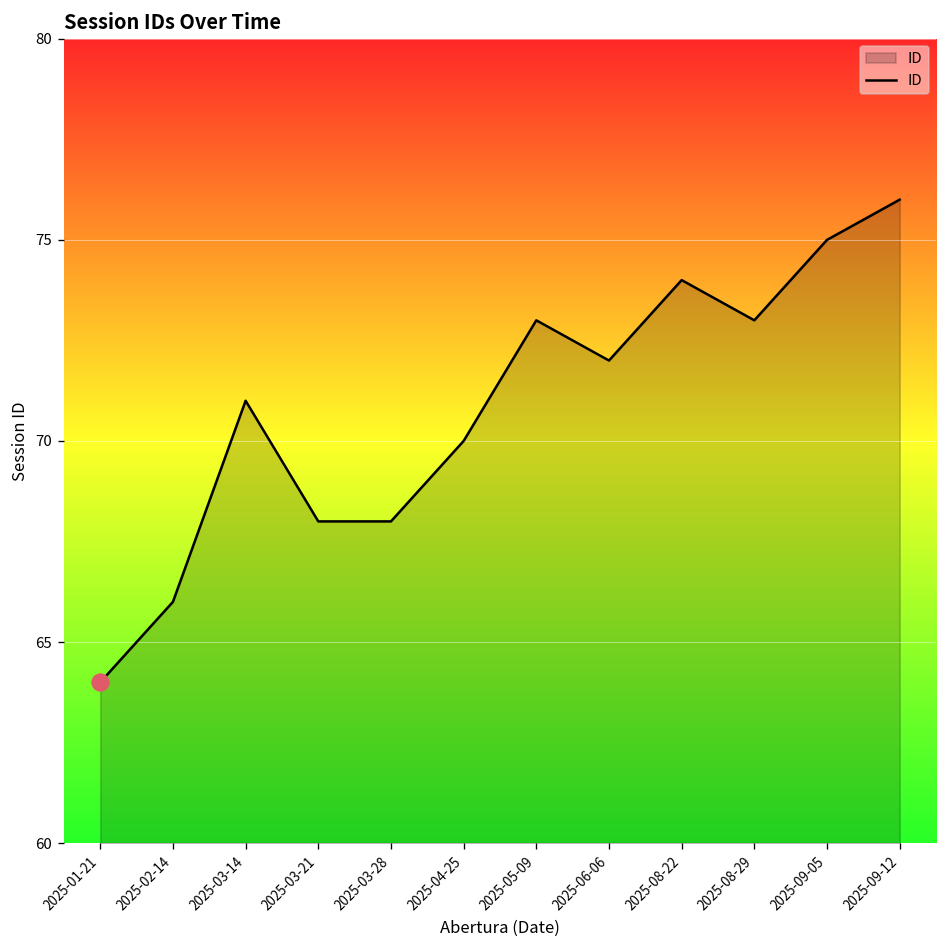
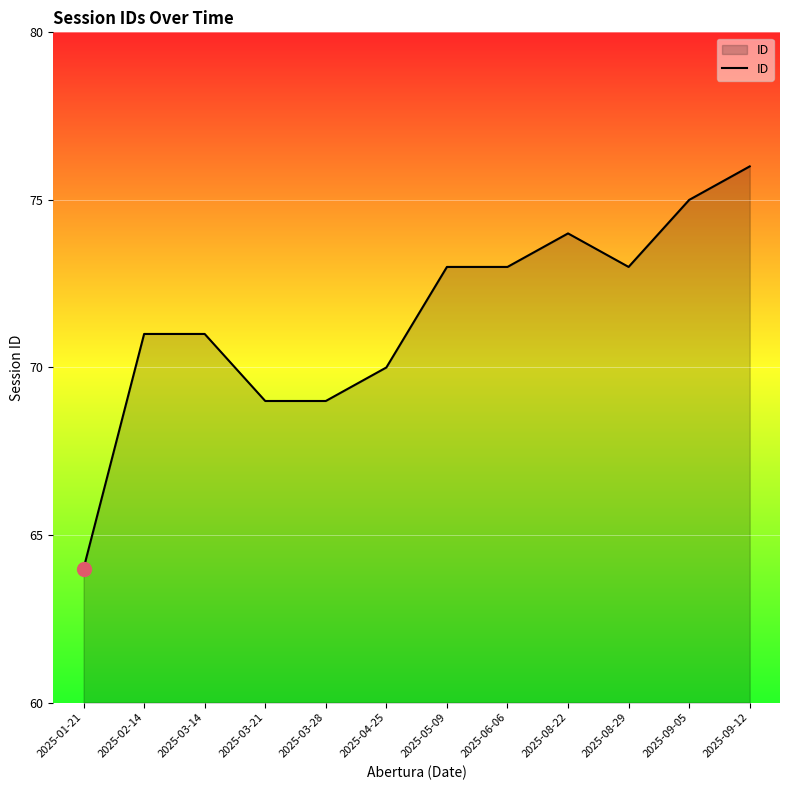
  {
    "ID": {
-     "2025-02-14": 66,
+     "2025-02-14": 71,
      "2025-03-14": 71,
-     "2025-03-21": 68,
-     "2025-03-28": 68,
+     "2025-03-21": 69,
+     "2025-03-28": 69,
      "2025-04-25": 70,
      "2025-05-09": 73,
-     "2025-06-06": 72,
+     "2025-06-06": 73,
      "2025-08-22": 74,
      "2025-08-29": 73,
      "2025-09-05": 75,
      "2025-09-12": 76
    }
  }
